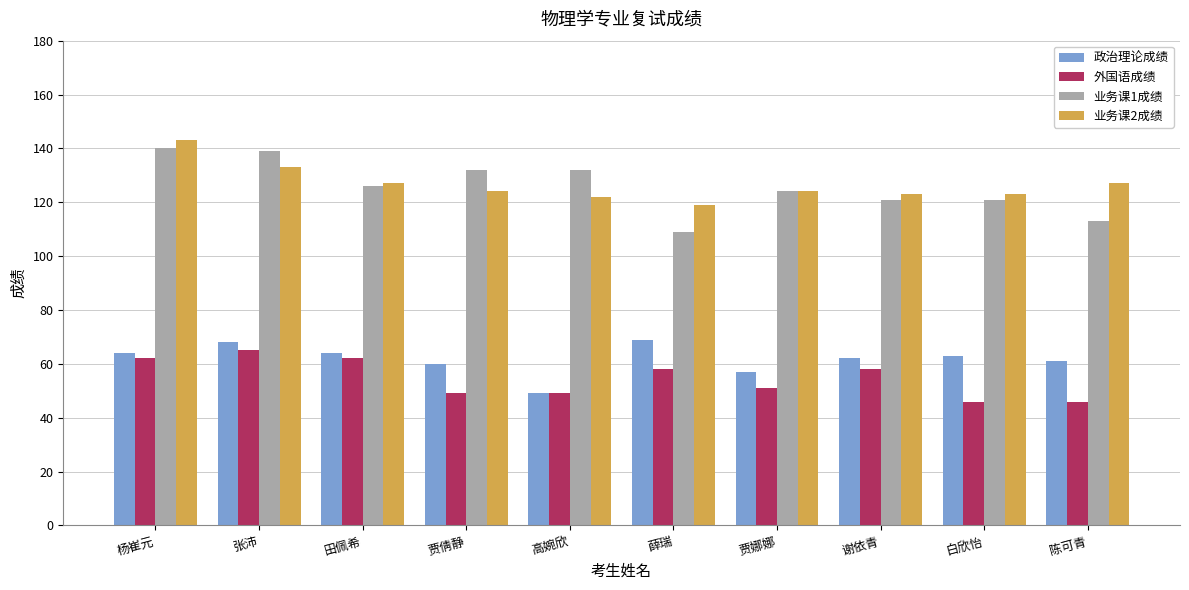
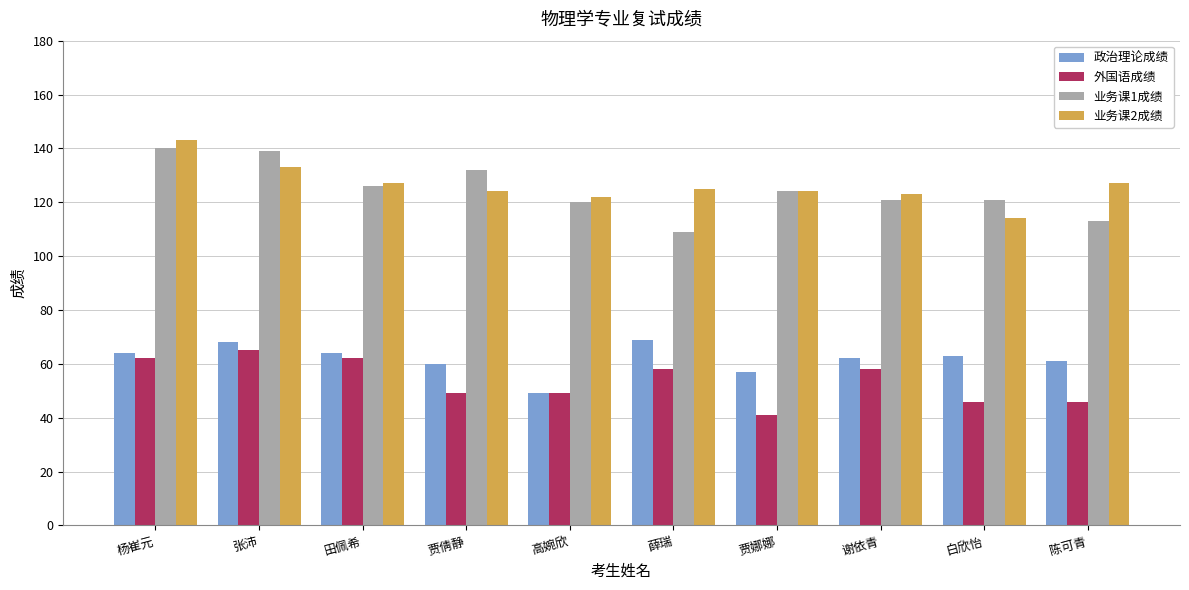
  {
    "政治理论成绩": {
      "杨崔元": 64,
      "张沛": 68,
      "田佩希": 64,
      "贾倩静": 60,
      "高婉欣": 49,
      "薛瑞": 69,
      "贾娜娜": 57,
      "谢依青": 62,
      "白欣怡": 63,
      "陈可青": 61
    },
    "外国语成绩": {
      "杨崔元": 62,
      "张沛": 65,
      "田佩希": 62,
      "贾倩静": 49,
      "高婉欣": 49,
      "薛瑞": 58,
-     "贾娜娜": 51,
+     "贾娜娜": 41,
      "谢依青": 58,
      "白欣怡": 46,
      "陈可青": 46
    },
    "业务课1成绩": {
      "杨崔元": 140,
      "张沛": 139,
      "田佩希": 126,
      "贾倩静": 132,
-     "高婉欣": 132,
+     "高婉欣": 120,
      "薛瑞": 109,
      "贾娜娜": 124,
      "谢依青": 121,
      "白欣怡": 121,
      "陈可青": 113
    },
    "业务课2成绩": {
      "杨崔元": 143,
      "张沛": 133,
      "田佩希": 127,
      "贾倩静": 124,
      "高婉欣": 122,
-     "薛瑞": 119,
+     "薛瑞": 125,
      "贾娜娜": 124,
      "谢依青": 123,
-     "白欣怡": 123,
+     "白欣怡": 114,
      "陈可青": 127
    }
  }
